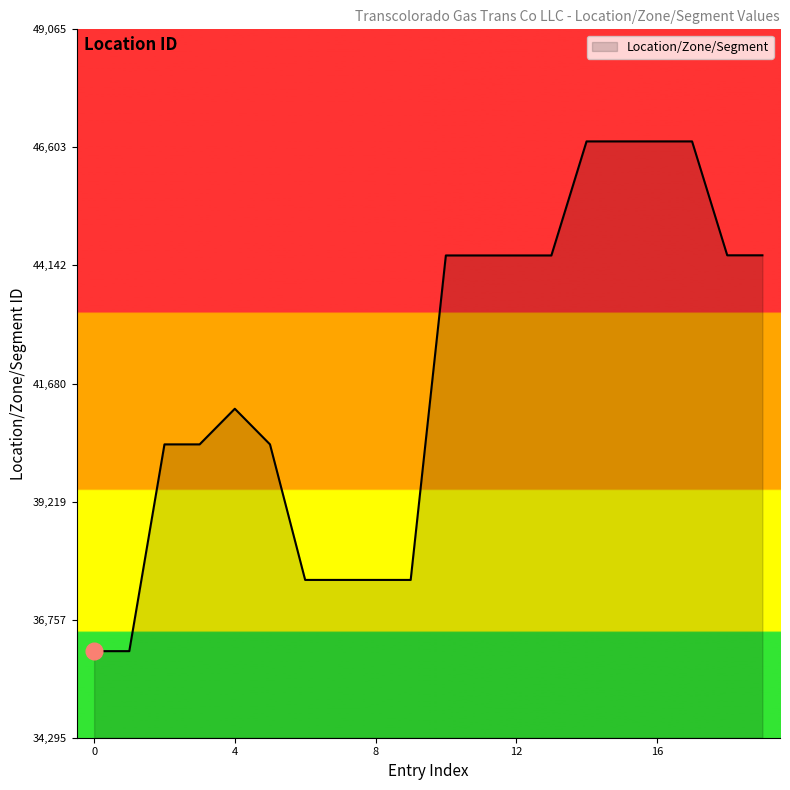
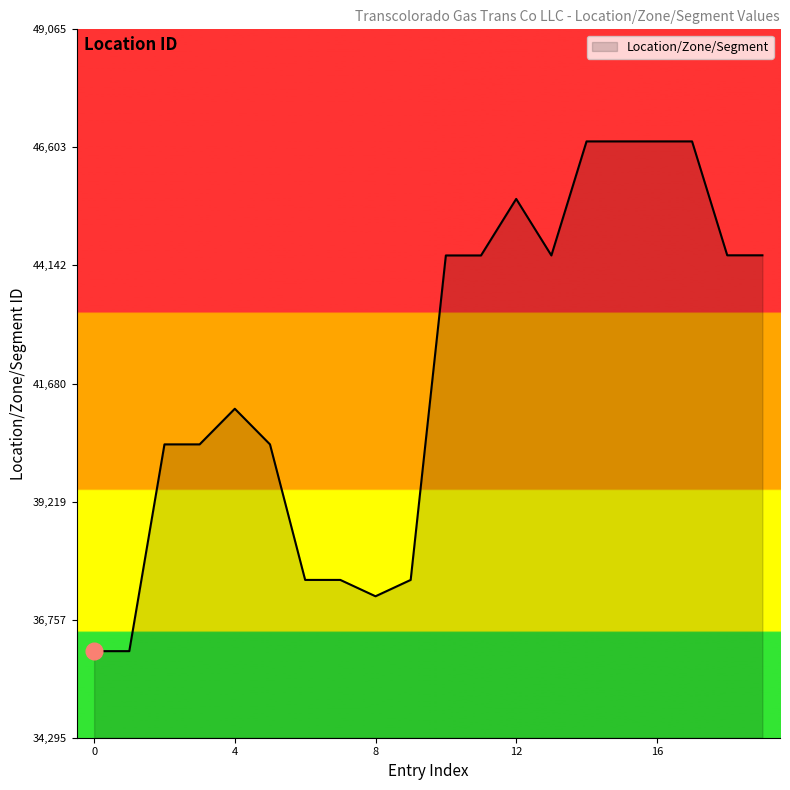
  {
    "Location/Zone/Segment": {
      "4": "41,200",
-     "8": "37,600",
-     "12": "44,400",
+     "8": "37,200",
+     "12": "45,500",
      "16": "46,700"
    }
  }
